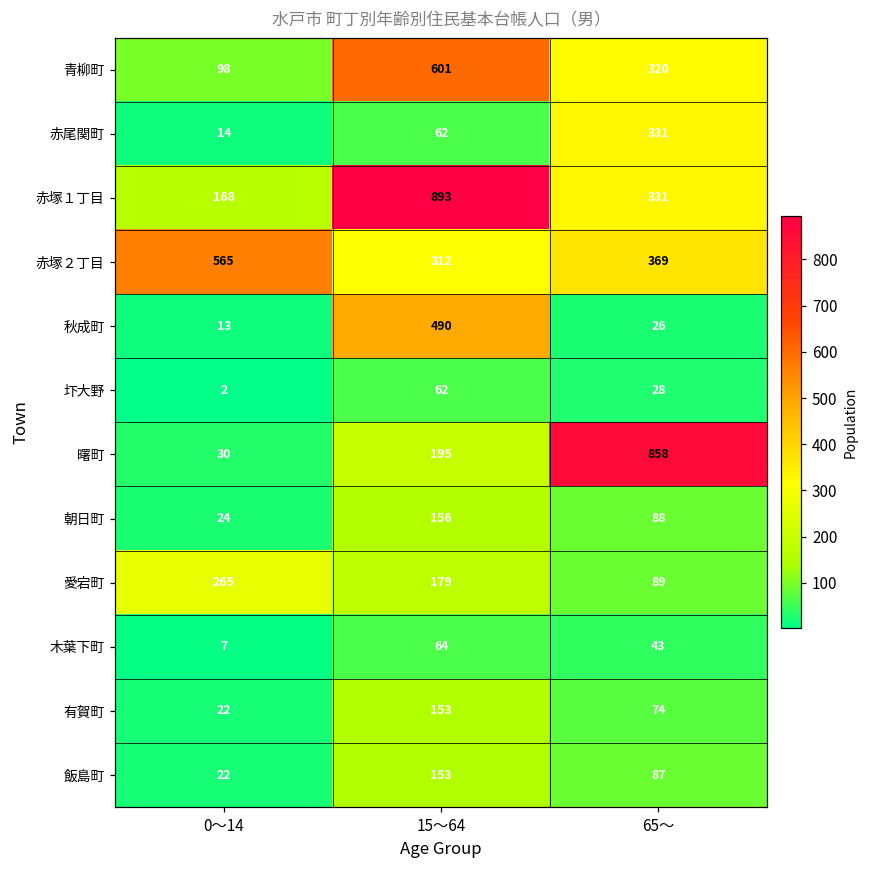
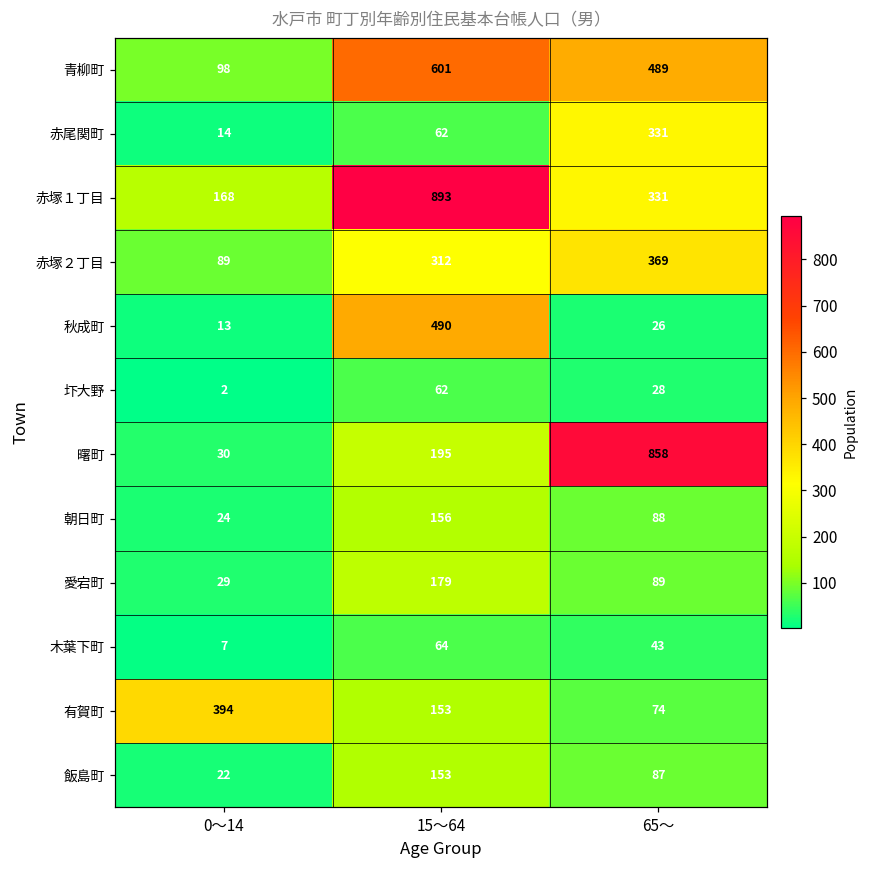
  {
    "青柳町": {
      "0～14": 98,
      "15～64": 601,
-     "65～": 320
+     "65～": 489
    },
    "赤尾関町": {
      "0～14": 14,
      "15～64": 62,
      "65～": 331
    },
    "赤塚１丁目": {
      "0～14": 168,
      "15～64": 893,
      "65～": 331
    },
    "赤塚２丁目": {
-     "0～14": 565,
+     "0～14": 89,
      "15～64": 312,
      "65～": 369
    },
    "秋成町": {
      "0～14": 13,
      "15～64": 490,
      "65～": 26
    },
    "圷大野": {
      "0～14": 2,
      "15～64": 62,
      "65～": 28
    },
    "曙町": {
      "0～14": 30,
      "15～64": 195,
      "65～": 858
    },
    "朝日町": {
      "0～14": 24,
      "15～64": 156,
      "65～": 88
    },
    "愛宕町": {
-     "0～14": 265,
+     "0～14": 29,
      "15～64": 179,
      "65～": 89
    },
    "木葉下町": {
      "0～14": 7,
      "15～64": 64,
      "65～": 43
    },
    "有賀町": {
-     "0～14": 22,
+     "0～14": 394,
      "15～64": 153,
      "65～": 74
    },
    "飯島町": {
      "0～14": 22,
      "15～64": 153,
      "65～": 87
    }
  }
